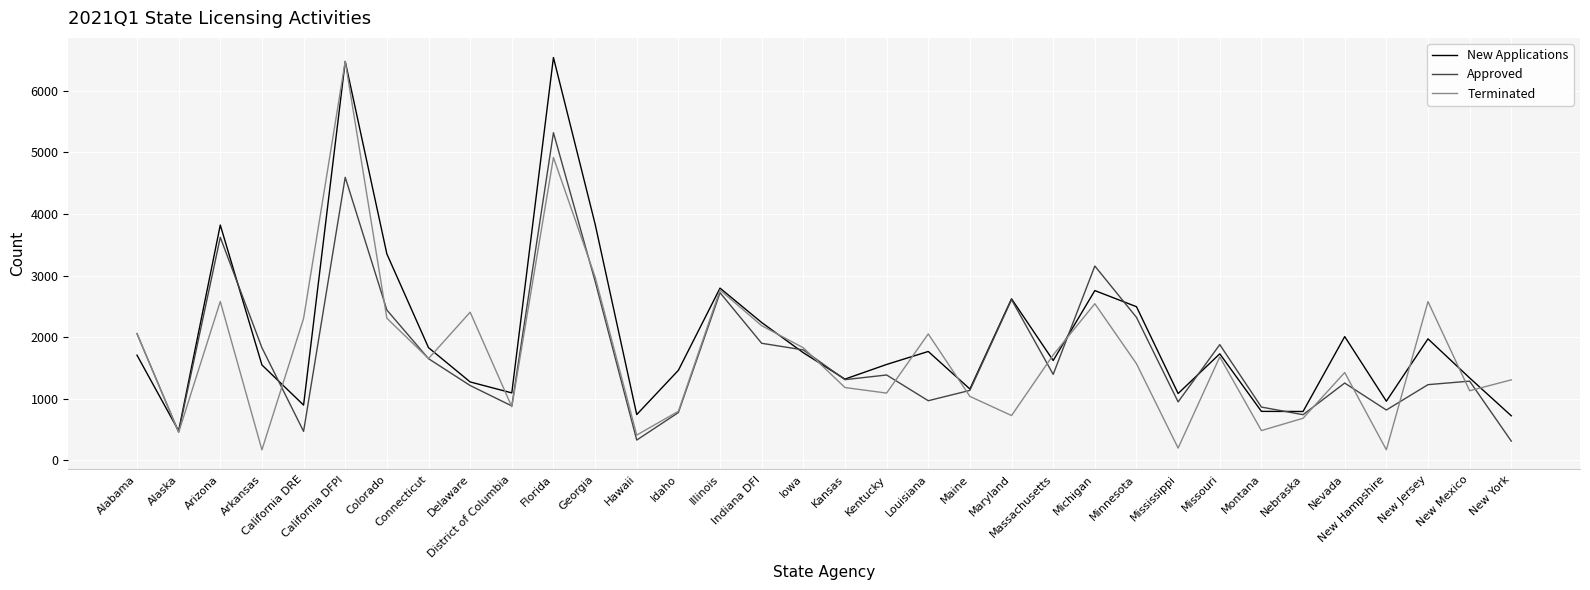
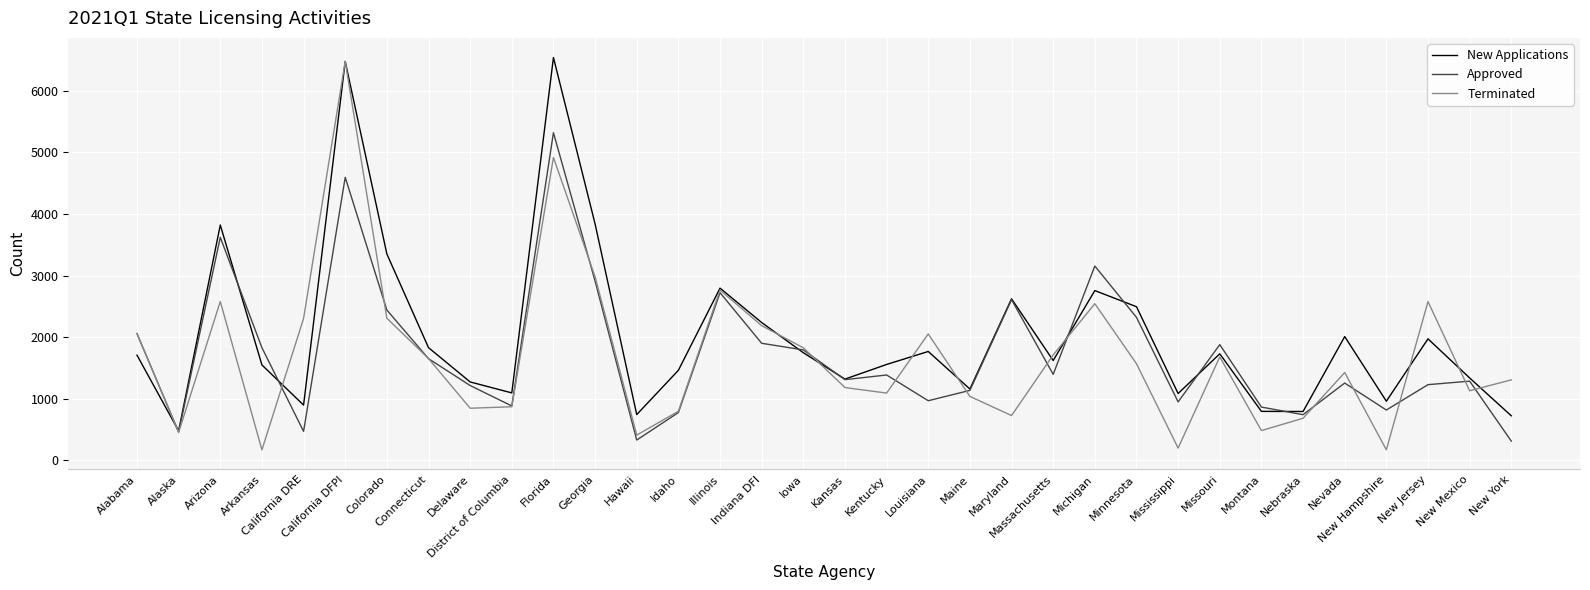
  {
    "New Applications": {
      "Alabama": 1700,
      "Arizona": 3800,
      "Arkansas": 1500,
      "California DRE": 900,
      "Colorado": 3400,
      "Connecticut": 1800,
      "Delaware": 1300,
      "District of Columbia": 1100,
      "Florida": 6500,
      "Georgia": 3800,
      "Hawaii": 700,
      "Idaho": 1500,
      "Indiana DFI": 2200,
      "Iowa": 1700,
      "Kentucky": 1600,
      "Louisiana": 1800,
      "Massachusetts": 1600,
      "Michigan": 2800,
      "Minnesota": 2500,
      "Mississippi": 1100,
      "Missouri": 1700,
      "Montana": 800,
      "Nebraska": 800,
      "Nevada": 2000,
      "New Hampshire": 1000,
      "New Jersey": 2000,
      "New Mexico": 1300,
      "New York": 700
    },
    "Approved": {
      "Arizona": 3600,
      "Arkansas": 1800,
      "California DRE": 500,
      "California DFPI": 4600,
      "Colorado": 2400,
      "Delaware": 1200,
      "Florida": 5300,
      "Georgia": 2900,
      "Hawaii": 300,
      "Illinois": 2700,
      "Indiana DFI": 1900,
      "Kentucky": 1400,
      "Louisiana": 1000,
      "Massachusetts": 1400,
      "Michigan": 3200,
      "Minnesota": 2300,
      "Mississippi": 900,
      "Missouri": 1900,
      "Montana": 900,
      "Nebraska": 700,
      "Nevada": 1300,
      "New Hampshire": 800,
      "New Jersey": 1200,
      "New Mexico": 1300,
      "New York": 300
    },
    "Terminated": {
      "Arizona": 2600,
      "Arkansas": 200,
      "California DRE": 2300,
      "Colorado": 2300,
-     "Delaware": 2400,
+     "Delaware": 800,
      "Florida": 4900,
      "Georgia": 3000,
      "Hawaii": 400,
      "Indiana DFI": 2200,
      "Kansas": 1200,
      "Kentucky": 1100,
      "Louisiana": 2100,
      "Maine": 1000,
      "Maryland": 700,
      "Massachusetts": 1700,
      "Michigan": 2500,
      "Minnesota": 1600,
      "Mississippi": 200,
      "Missouri": 1700,
      "Montana": 500,
      "Nebraska": 700,
      "Nevada": 1400,
      "New Hampshire": 200,
      "New Jersey": 2600,
      "New Mexico": 1100,
      "New York": 1300
    }
  }
